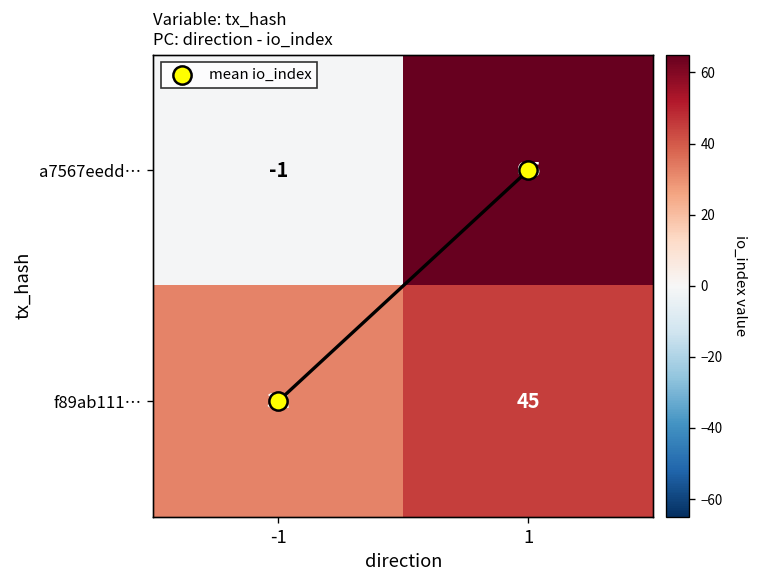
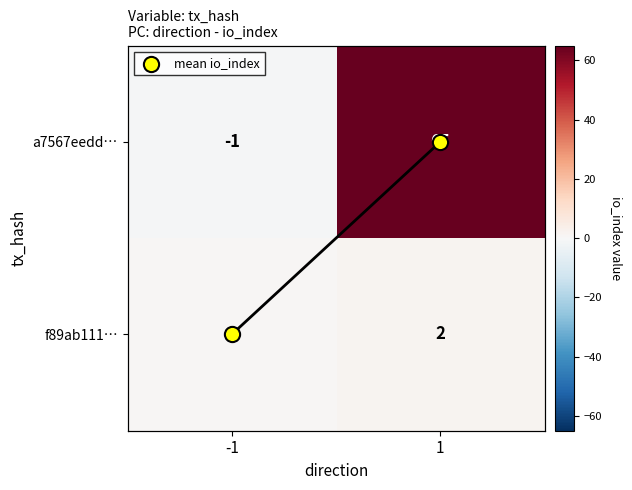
  {
    "a7567eedd…": {
      "-1": -1
    },
    "f89ab111…": {
-     "-1": 32,
-     "1": 45
+     "-1": 1,
+     "1": 2
    }
  }
